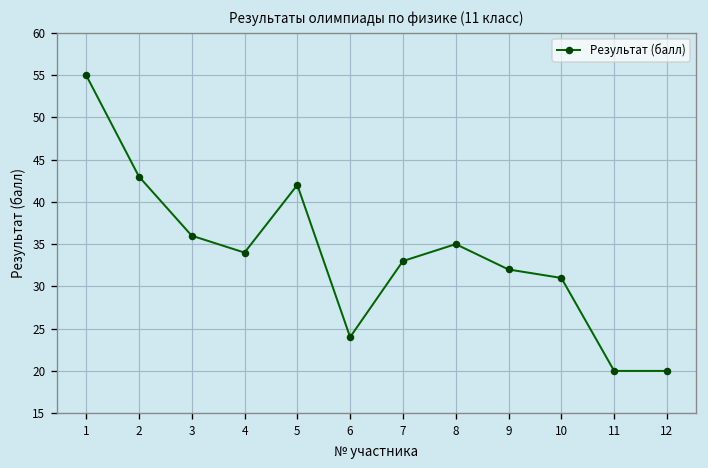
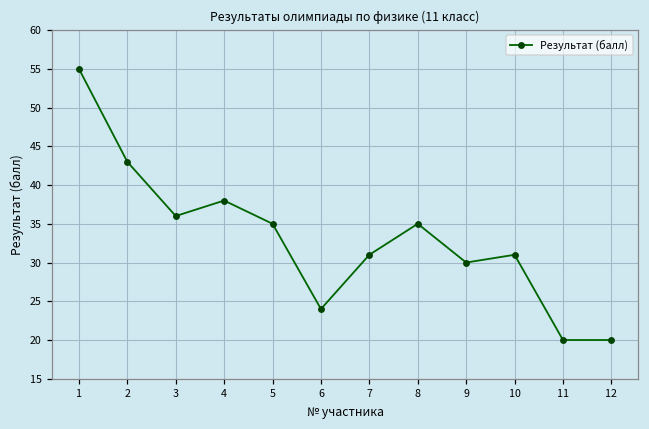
  {
    "1": 55,
    "2": 43,
    "3": 36,
-   "4": 34,
-   "5": 42,
+   "4": 38,
+   "5": 35,
    "6": 24,
-   "7": 33,
+   "7": 31,
    "8": 35,
-   "9": 32,
+   "9": 30,
    "10": 31,
    "11": 20,
    "12": 20
  }
